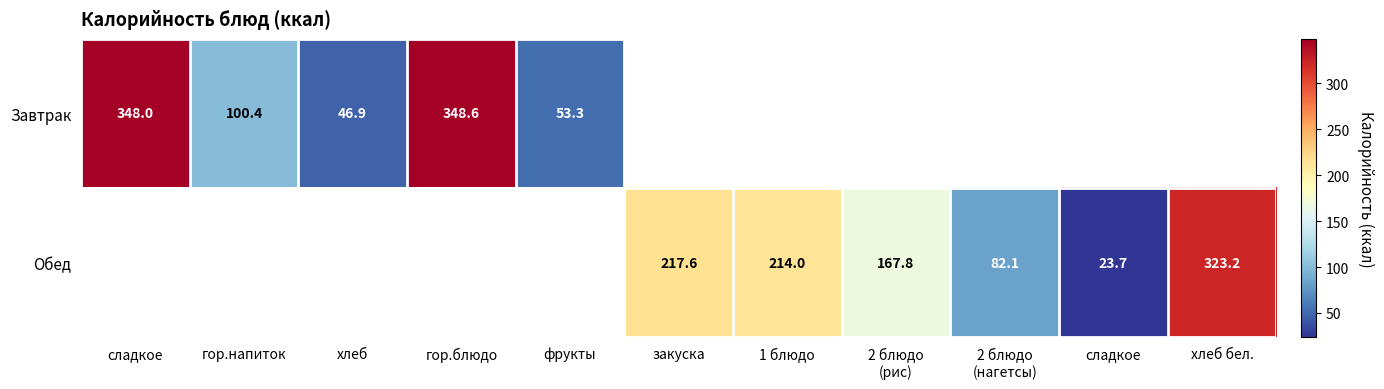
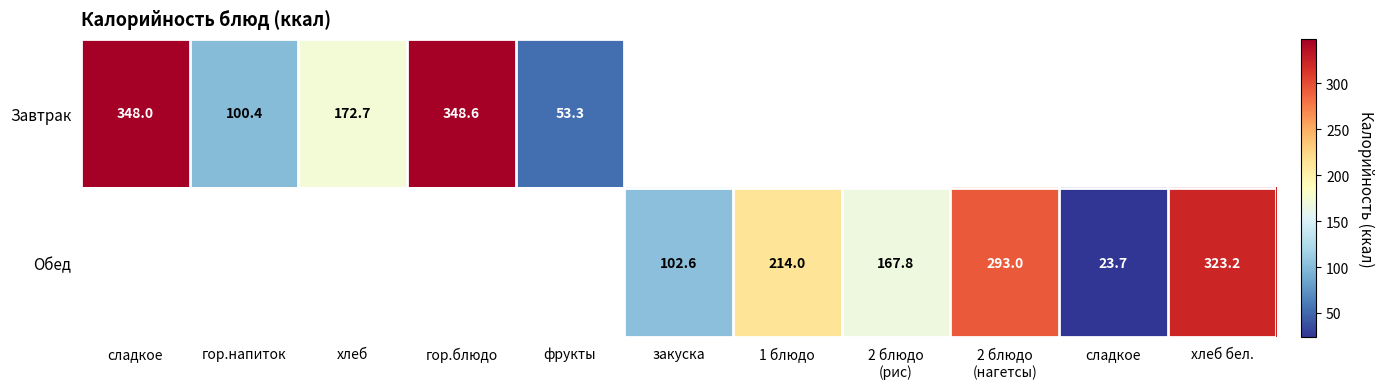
  {
    "Завтрак": {
      "сладкое": 348.0,
      "гор.напиток": 100.4,
-     "хлеб": 46.9,
+     "хлеб": 172.7,
      "гор.блюдо": 348.6,
      "фрукты": 53.3
    },
    "Обед": {
-     "закуска": 217.6,
+     "закуска": 102.6,
      "1 блюдо": 214.0,
      "2 блюдо (рис)": 167.8,
-     "2 блюдо (нагетсы)": 82.1,
+     "2 блюдо (нагетсы)": 293.0,
      "сладкое": 23.7,
      "хлеб бел.": 323.2
    }
  }
